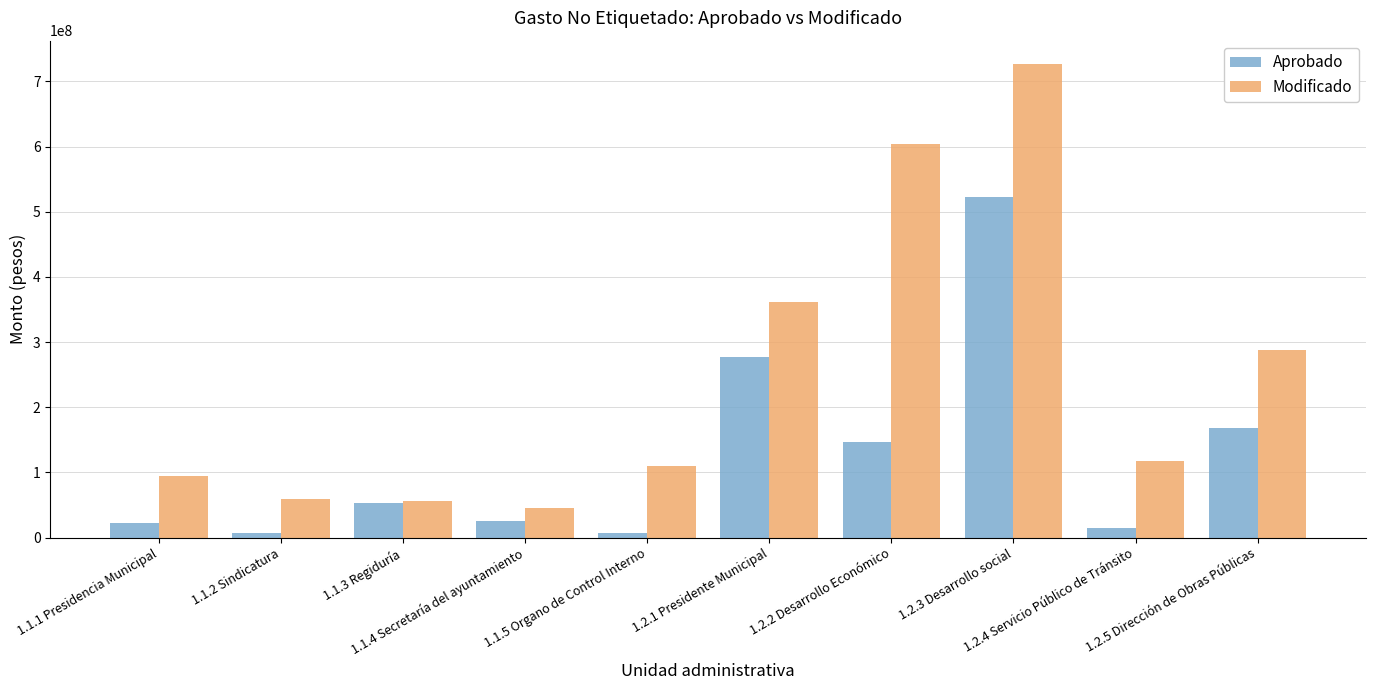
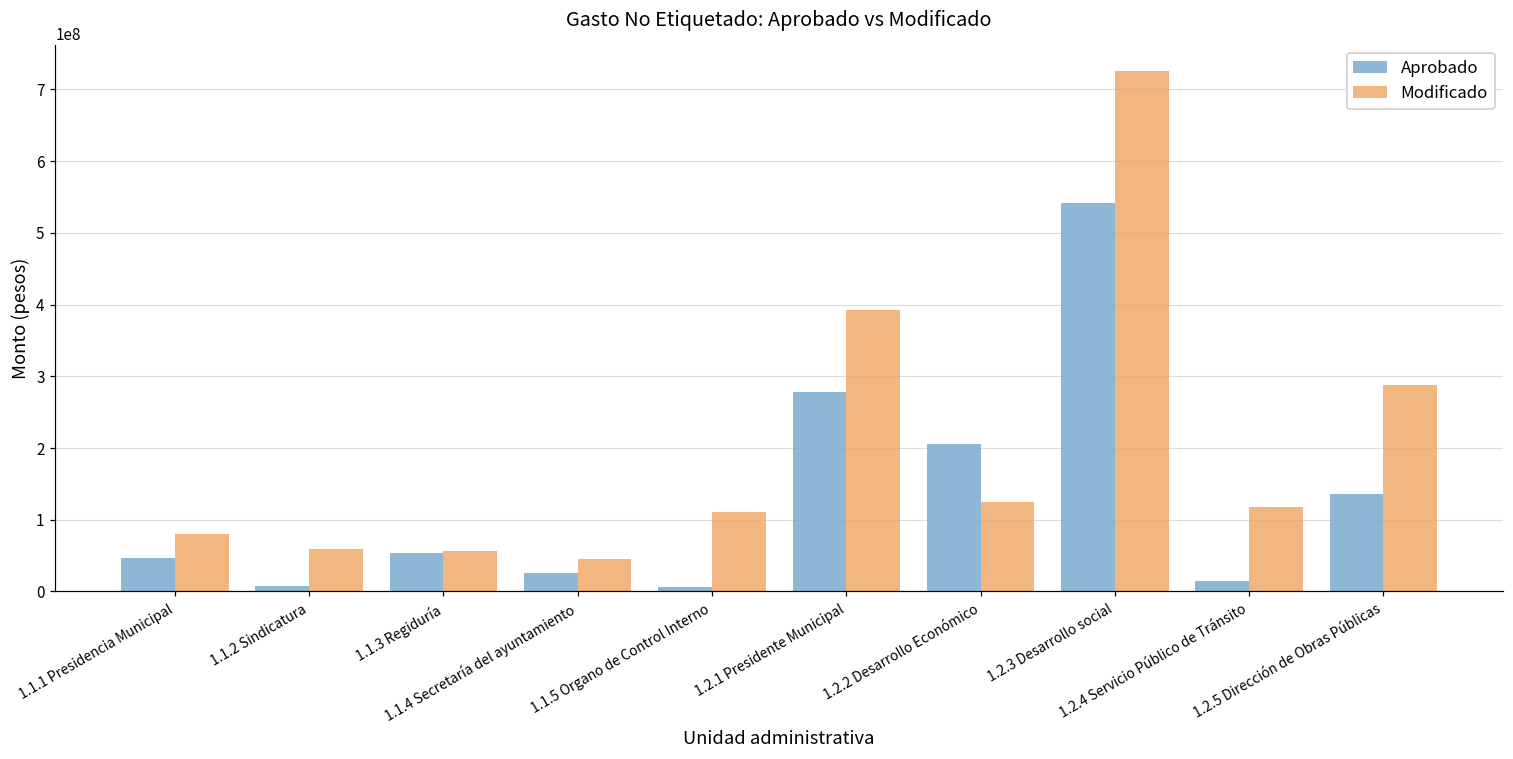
  {
    "Aprobado": {
-     "1.1.1 Presidencia Municipal": 20000000,
+     "1.1.1 Presidencia Municipal": 50000000,
      "1.1.2 Sindicatura": 10000000,
      "1.1.3 Regiduría": 50000000,
      "1.1.4 Secretaría del ayuntamiento": 30000000,
      "1.1.5 Organo de Control Interno": 10000000,
      "1.2.1 Presidente Municipal": 280000000,
-     "1.2.2 Desarrollo Económico": 150000000,
-     "1.2.3 Desarrollo social": 520000000,
+     "1.2.2 Desarrollo Económico": 200000000,
+     "1.2.3 Desarrollo social": 540000000,
      "1.2.4 Servicio Público de Tránsito": 10000000,
-     "1.2.5 Dirección de Obras Públicas": 170000000
+     "1.2.5 Dirección de Obras Públicas": 140000000
    },
    "Modificado": {
-     "1.1.1 Presidencia Municipal": 90000000,
+     "1.1.1 Presidencia Municipal": 80000000,
      "1.1.2 Sindicatura": 60000000,
      "1.1.3 Regiduría": 60000000,
      "1.1.4 Secretaría del ayuntamiento": 40000000,
      "1.1.5 Organo de Control Interno": 110000000,
-     "1.2.1 Presidente Municipal": 360000000,
-     "1.2.2 Desarrollo Económico": 600000000,
+     "1.2.1 Presidente Municipal": 390000000,
+     "1.2.2 Desarrollo Económico": 130000000,
      "1.2.3 Desarrollo social": 730000000,
      "1.2.4 Servicio Público de Tránsito": 120000000,
      "1.2.5 Dirección de Obras Públicas": 290000000
    }
  }
